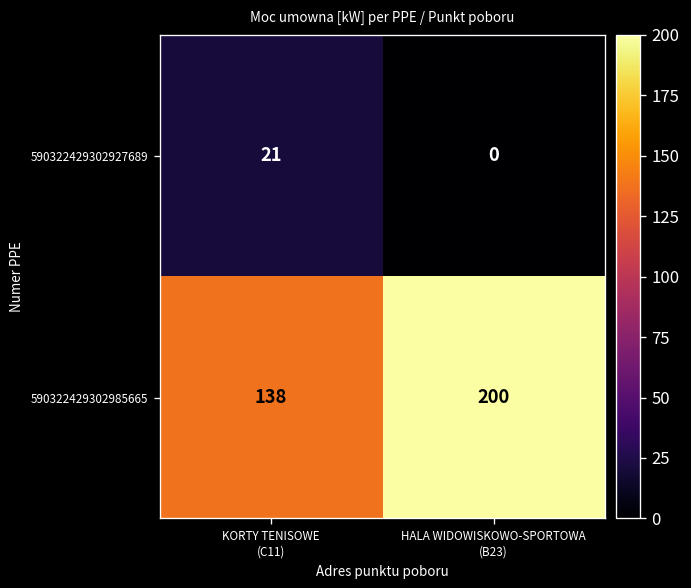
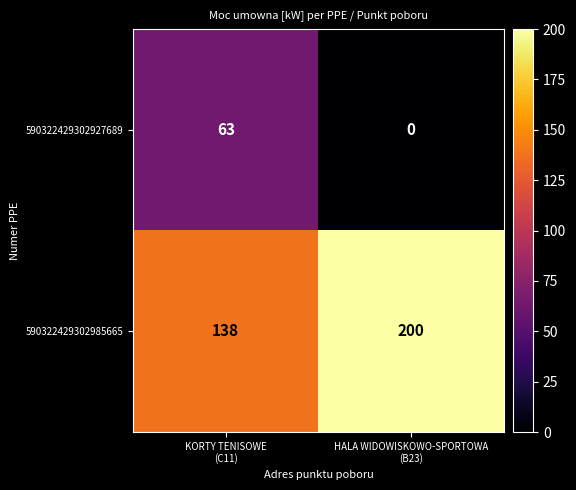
  {
    "590322429302927689": {
-     "KORTY TENISOWE (C11)": 21,
+     "KORTY TENISOWE (C11)": 63,
      "HALA WIDOWISKOWO-SPORTOWA (B23)": 0
    },
    "590322429302985665": {
      "KORTY TENISOWE (C11)": 138,
      "HALA WIDOWISKOWO-SPORTOWA (B23)": 200
    }
  }
